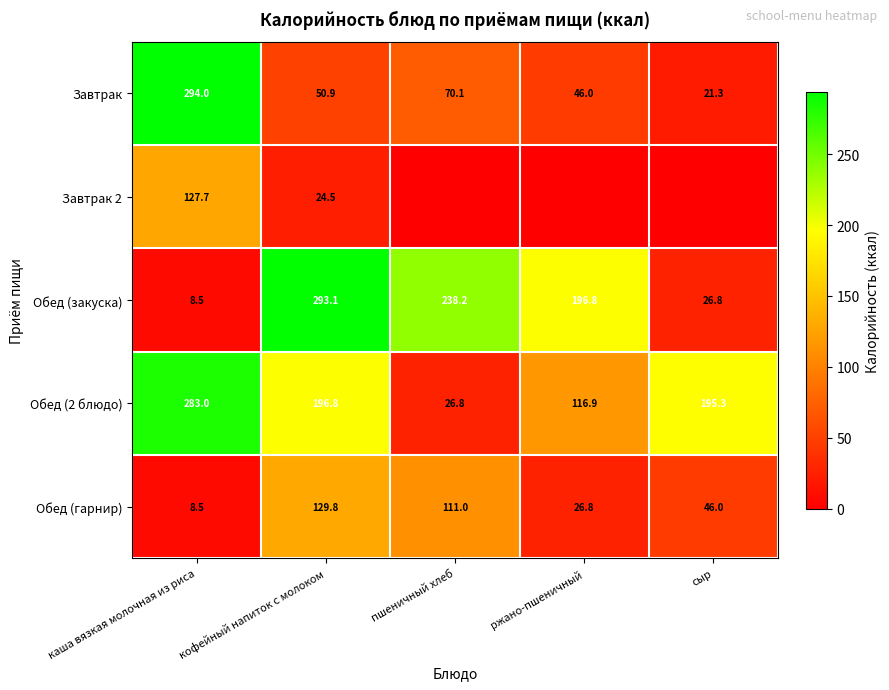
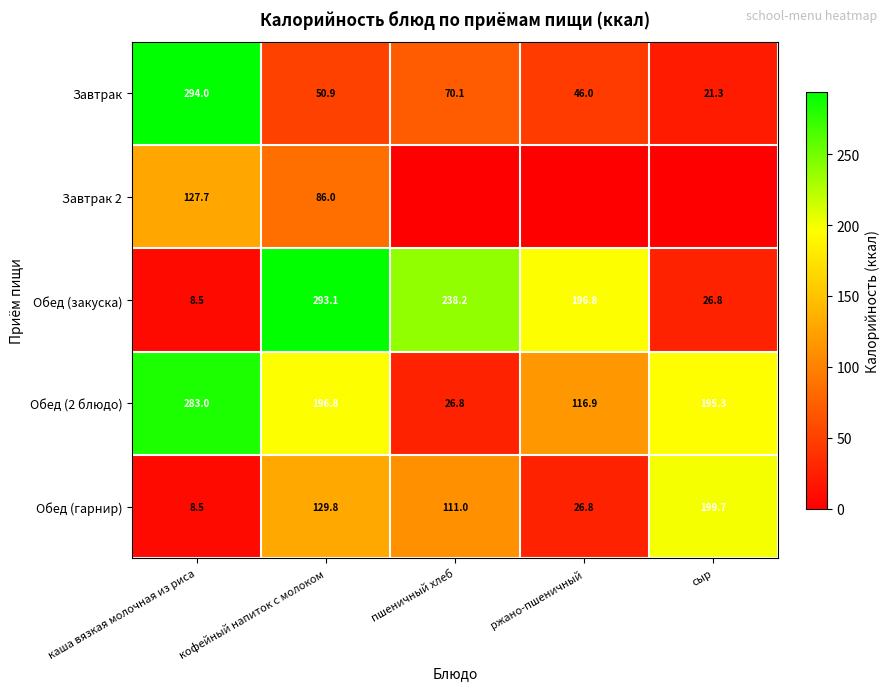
  {
    "Завтрак": {
      "каша вязкая молочная из риса": 294.0,
      "кофейный напиток с молоком": 50.9,
      "пшеничный хлеб": 70.1,
      "ржано-пшеничный": 46.0,
      "сыр": 21.3
    },
    "Завтрак 2": {
      "каша вязкая молочная из риса": 127.7,
-     "кофейный напиток с молоком": 24.5
+     "кофейный напиток с молоком": 86.0
    },
    "Обед (закуска)": {
      "каша вязкая молочная из риса": 8.5,
      "кофейный напиток с молоком": 293.1,
      "пшеничный хлеб": 238.2,
      "ржано-пшеничный": 196.8,
      "сыр": 26.8
    },
    "Обед (2 блюдо)": {
      "каша вязкая молочная из риса": 283.0,
      "кофейный напиток с молоком": 196.8,
      "пшеничный хлеб": 26.8,
      "ржано-пшеничный": 116.9,
      "сыр": 195.3
    },
    "Обед (гарнир)": {
      "каша вязкая молочная из риса": 8.5,
      "кофейный напиток с молоком": 129.8,
      "пшеничный хлеб": 111.0,
      "ржано-пшеничный": 26.8,
-     "сыр": 46.0
+     "сыр": 199.7
    }
  }
